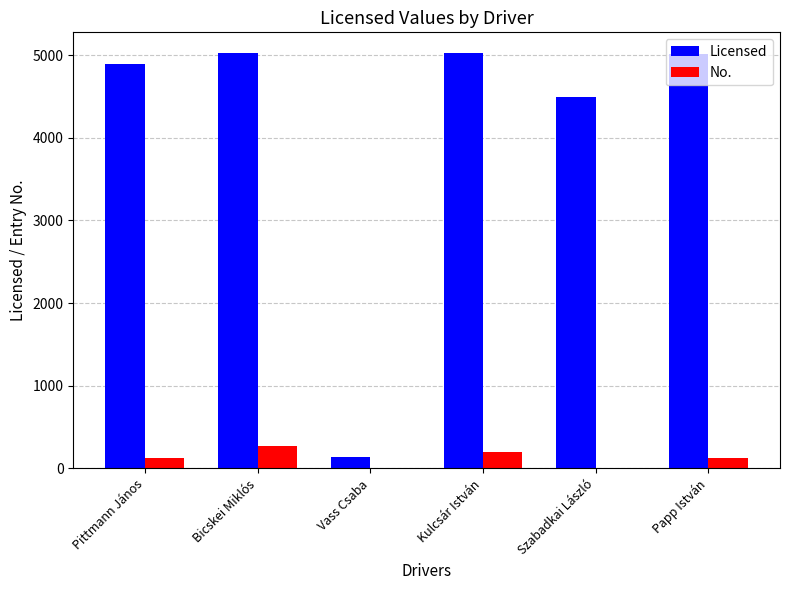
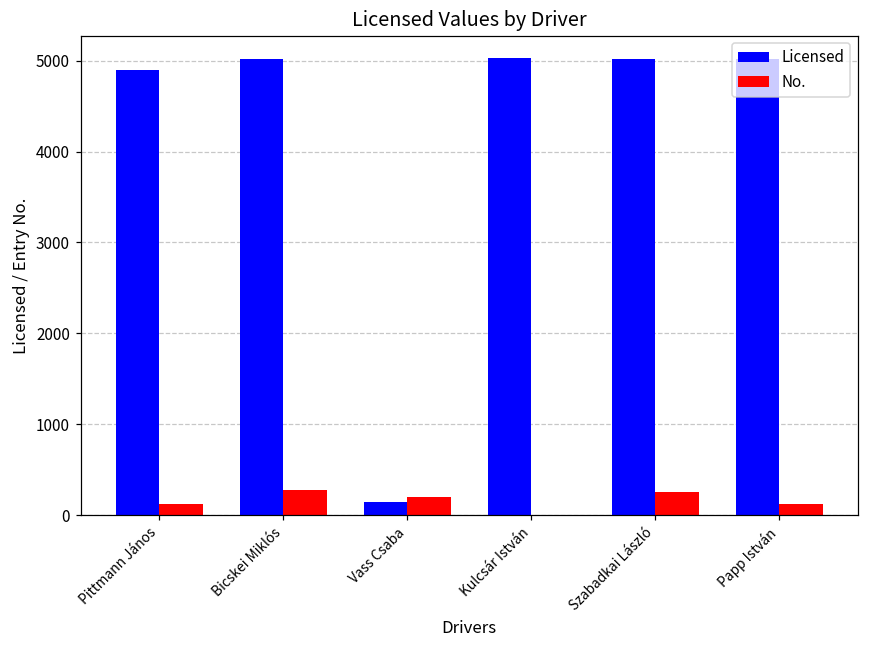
  {
    "Licensed": {
      "Pittmann János": 4900,
      "Bicskei Miklós": 5000,
      "Vass Csaba": 100,
      "Kulcsár István": 5000,
-     "Szabadkai László": 4500
+     "Szabadkai László": 5000
    },
    "No.": {
      "Pittmann János": 100,
      "Bicskei Miklós": 300,
-     "Vass Csaba": 0,
-     "Kulcsár István": 200,
-     "Szabadkai László": 0,
+     "Vass Csaba": 200,
+     "Kulcsár István": 0,
+     "Szabadkai László": 300,
      "Papp István": 100
    }
  }
